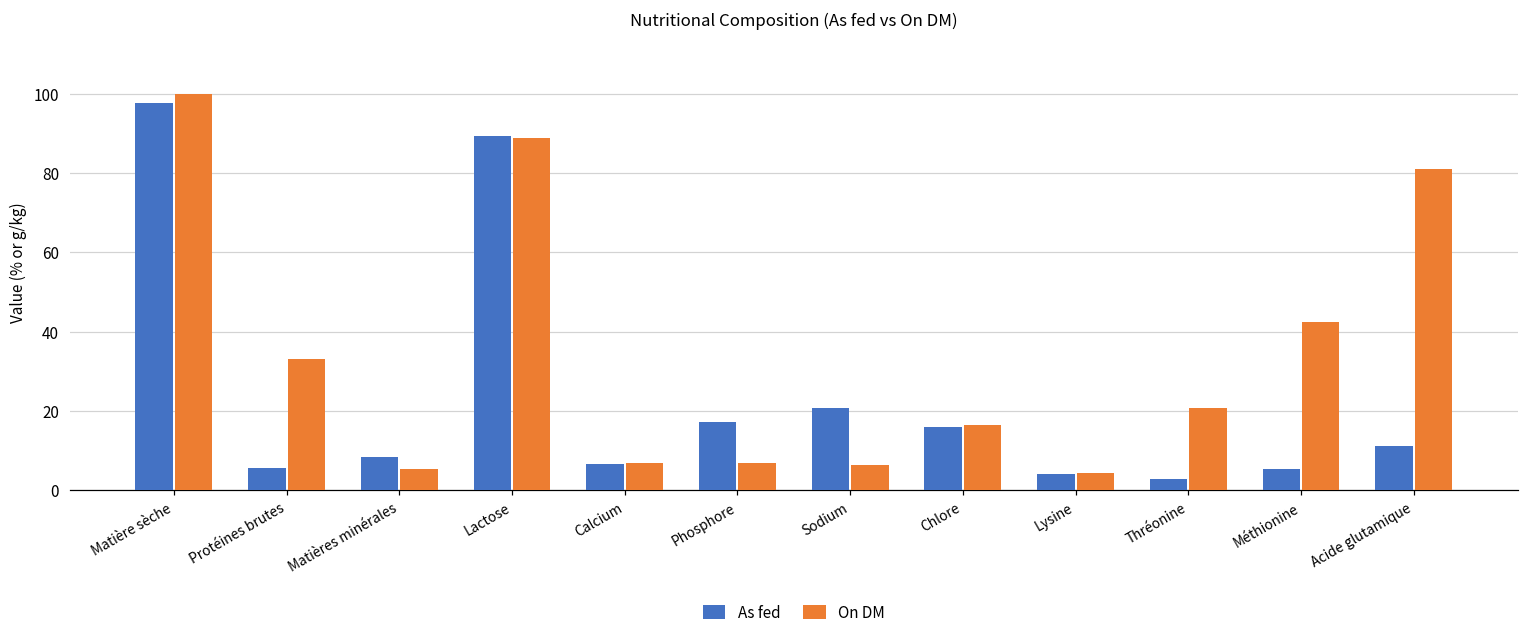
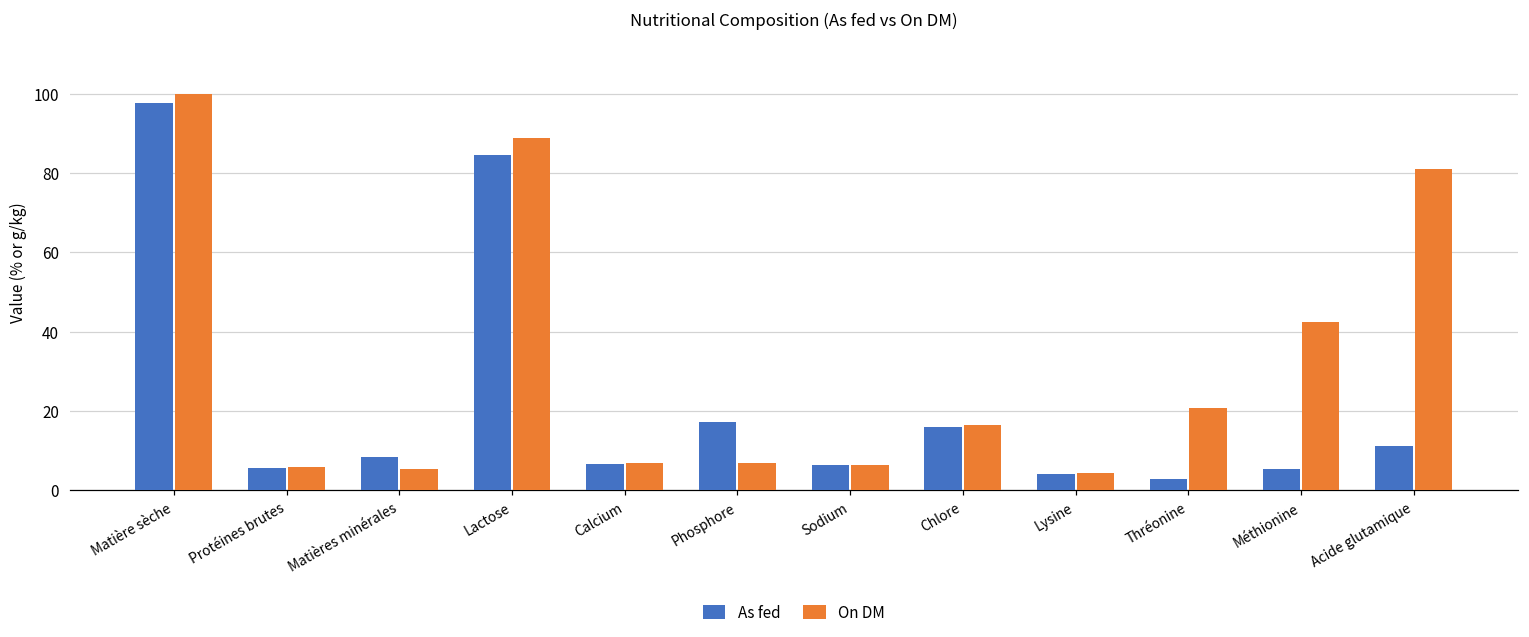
  {
    "As fed": {
      "Matière sèche": 98,
      "Protéines brutes": 6,
      "Matières minérales": 9,
-     "Lactose": 89,
+     "Lactose": 85,
      "Calcium": 7,
      "Phosphore": 17,
-     "Sodium": 21,
+     "Sodium": 6,
      "Chlore": 16,
      "Lysine": 4,
      "Thréonine": 3,
      "Méthionine": 6,
      "Acide glutamique": 11
    },
    "On DM": {
      "Matière sèche": 100,
-     "Protéines brutes": 33,
+     "Protéines brutes": 6,
      "Matières minérales": 6,
      "Lactose": 89,
      "Calcium": 7,
      "Phosphore": 7,
      "Sodium": 6,
      "Chlore": 16,
      "Lysine": 4,
      "Thréonine": 21,
      "Méthionine": 42,
      "Acide glutamique": 81
    }
  }
